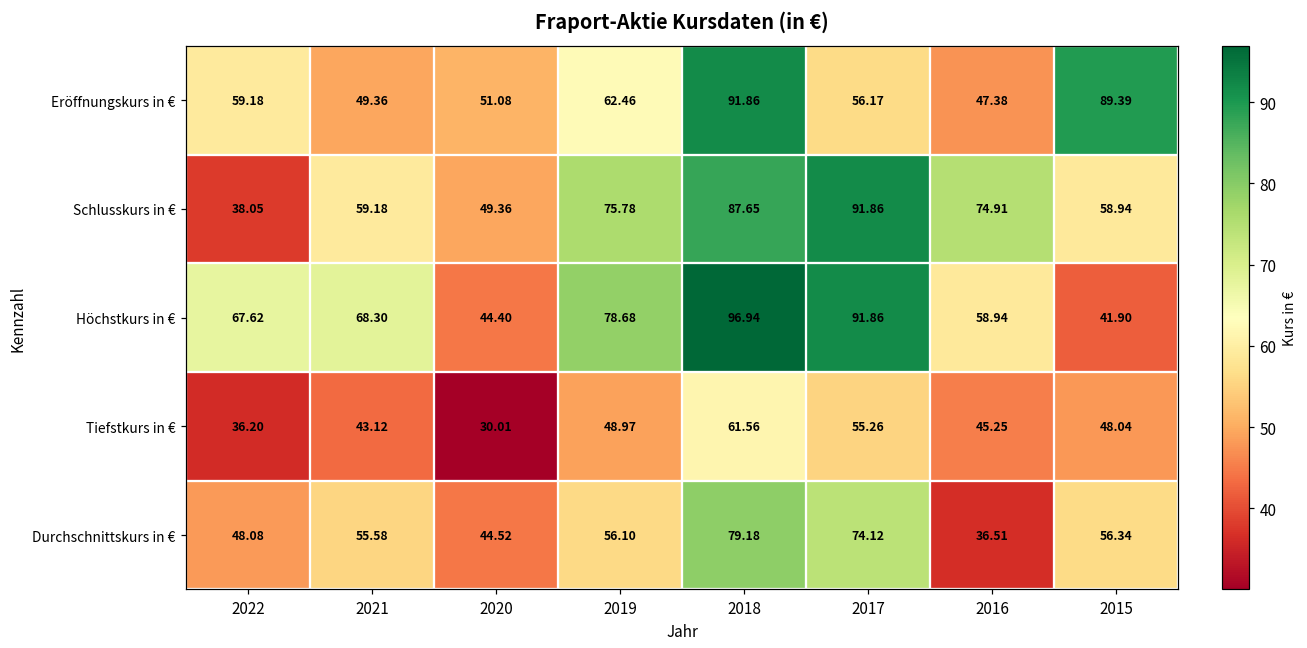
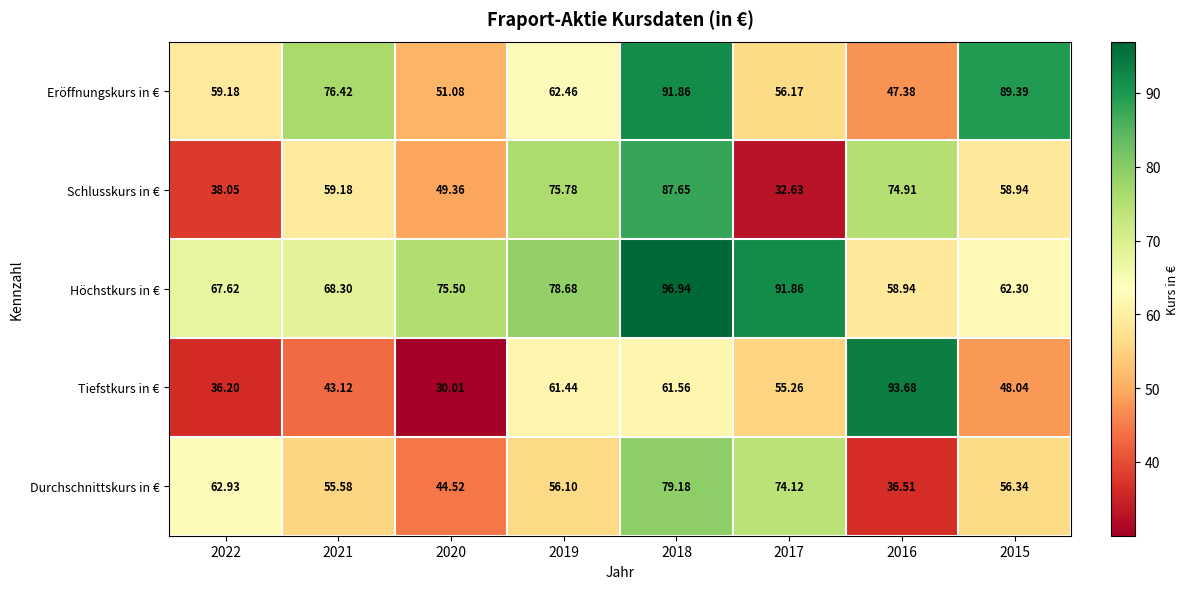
  {
    "Eröffnungskurs in €": {
      "2022": 59.18,
-     "2021": 49.36,
+     "2021": 76.42,
      "2020": 51.08,
      "2019": 62.46,
      "2018": 91.86,
      "2017": 56.17,
      "2016": 47.38,
      "2015": 89.39
    },
    "Schlusskurs in €": {
      "2022": 38.05,
      "2021": 59.18,
      "2020": 49.36,
      "2019": 75.78,
      "2018": 87.65,
-     "2017": 91.86,
+     "2017": 32.63,
      "2016": 74.91,
      "2015": 58.94
    },
    "Höchstkurs in €": {
      "2022": 67.62,
      "2021": 68.30,
-     "2020": 44.40,
+     "2020": 75.50,
      "2019": 78.68,
      "2018": 96.94,
      "2017": 91.86,
      "2016": 58.94,
-     "2015": 41.90
+     "2015": 62.30
    },
    "Tiefstkurs in €": {
      "2022": 36.20,
      "2021": 43.12,
      "2020": 30.01,
-     "2019": 48.97,
+     "2019": 61.44,
      "2018": 61.56,
      "2017": 55.26,
-     "2016": 45.25,
+     "2016": 93.68,
      "2015": 48.04
    },
    "Durchschnittskurs in €": {
-     "2022": 48.08,
+     "2022": 62.93,
      "2021": 55.58,
      "2020": 44.52,
      "2019": 56.10,
      "2018": 79.18,
      "2017": 74.12,
      "2016": 36.51,
      "2015": 56.34
    }
  }
